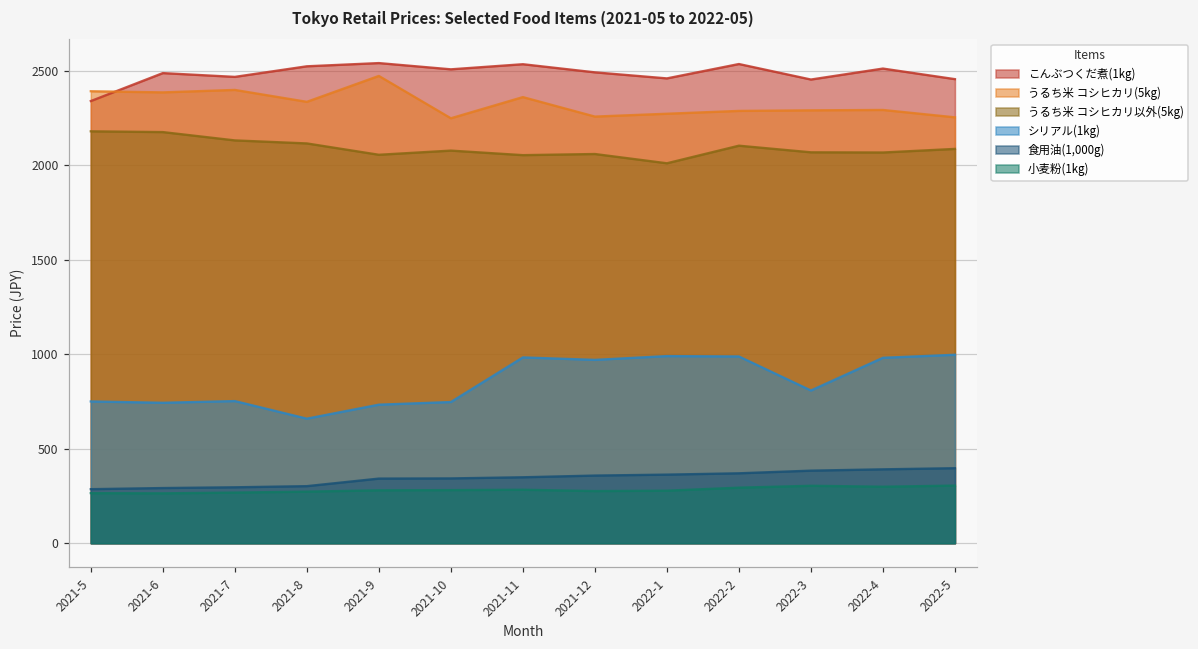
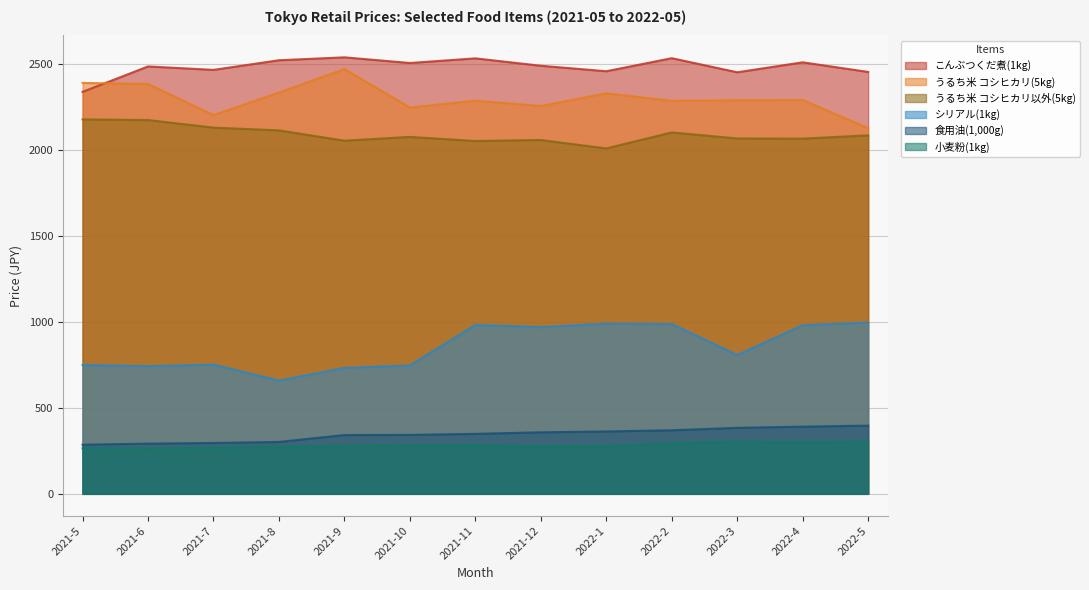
  {
    "こんぶつくだ煮(1kg)": {
      "2021-5": 2340,
      "2021-6": 2490,
      "2021-7": 2470,
      "2021-8": 2520,
      "2021-9": 2540,
      "2021-10": 2510,
      "2021-11": 2530,
      "2021-12": 2490,
      "2022-1": 2460,
      "2022-2": 2540,
      "2022-3": 2450,
      "2022-4": 2510,
      "2022-5": 2460
    },
    "うるち米 コシヒカリ(5kg)": {
      "2021-5": 2390,
      "2021-6": 2390,
-     "2021-7": 2400,
+     "2021-7": 2200,
      "2021-8": 2340,
      "2021-9": 2470,
      "2021-10": 2250,
-     "2021-11": 2360,
+     "2021-11": 2290,
      "2021-12": 2260,
-     "2022-1": 2270,
+     "2022-1": 2330,
      "2022-2": 2290,
      "2022-3": 2290,
      "2022-4": 2290,
-     "2022-5": 2250
+     "2022-5": 2130
    },
    "うるち米 コシヒカリ以外(5kg)": {
      "2021-5": 2180,
      "2021-6": 2180,
      "2021-7": 2130,
      "2021-8": 2120,
      "2021-9": 2060,
      "2021-10": 2080,
      "2021-11": 2050,
      "2021-12": 2060,
      "2022-1": 2010,
      "2022-2": 2100,
      "2022-3": 2070,
      "2022-4": 2070,
      "2022-5": 2090
    },
    "シリアル(1kg)": {
      "2021-5": 750,
      "2021-6": 740,
      "2021-7": 750,
      "2021-8": 660,
      "2021-9": 730,
      "2021-10": 750,
      "2021-11": 980,
      "2021-12": 970,
      "2022-1": 990,
      "2022-2": 990,
      "2022-3": 810,
      "2022-4": 980,
      "2022-5": 1000
    }
  }
